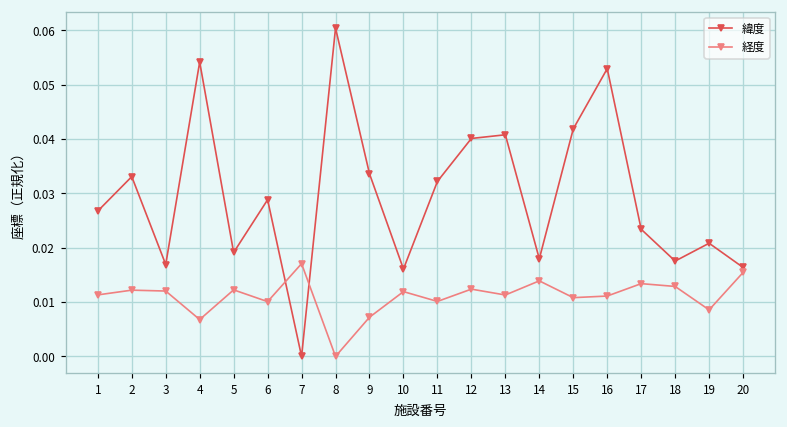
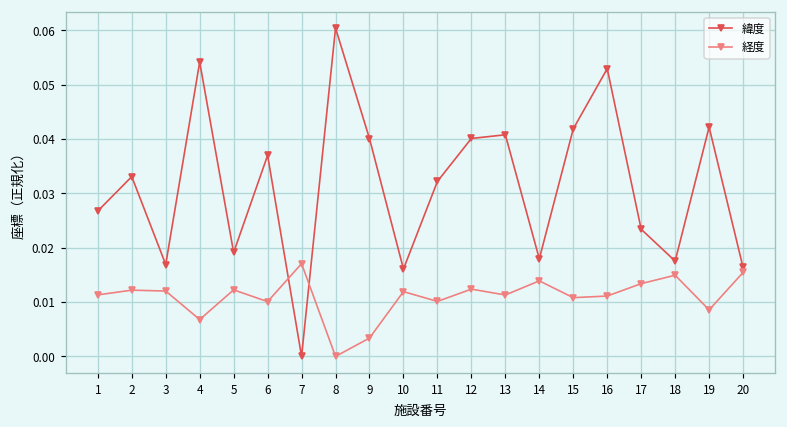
  {
    "緯度": {
      "1": 0.027,
      "2": 0.033,
      "3": 0.017,
      "4": 0.054,
      "5": 0.019,
-     "6": 0.029,
+     "6": 0.037,
      "7": 0.000,
      "8": 0.060,
-     "9": 0.034,
+     "9": 0.040,
      "10": 0.016,
      "11": 0.032,
      "12": 0.040,
      "13": 0.041,
      "14": 0.018,
      "15": 0.042,
      "16": 0.053,
      "17": 0.023,
      "18": 0.018,
-     "19": 0.021,
+     "19": 0.042,
      "20": 0.016
    },
    "経度": {
      "1": 0.011,
      "2": 0.012,
      "3": 0.012,
      "4": 0.007,
      "5": 0.012,
      "6": 0.010,
      "7": 0.017,
      "8": 0.000,
-     "9": 0.007,
+     "9": 0.003,
      "10": 0.012,
      "11": 0.010,
      "12": 0.012,
      "13": 0.011,
      "14": 0.014,
      "15": 0.011,
      "16": 0.011,
      "17": 0.013,
-     "18": 0.013,
+     "18": 0.015,
      "19": 0.009,
      "20": 0.015
    }
  }
